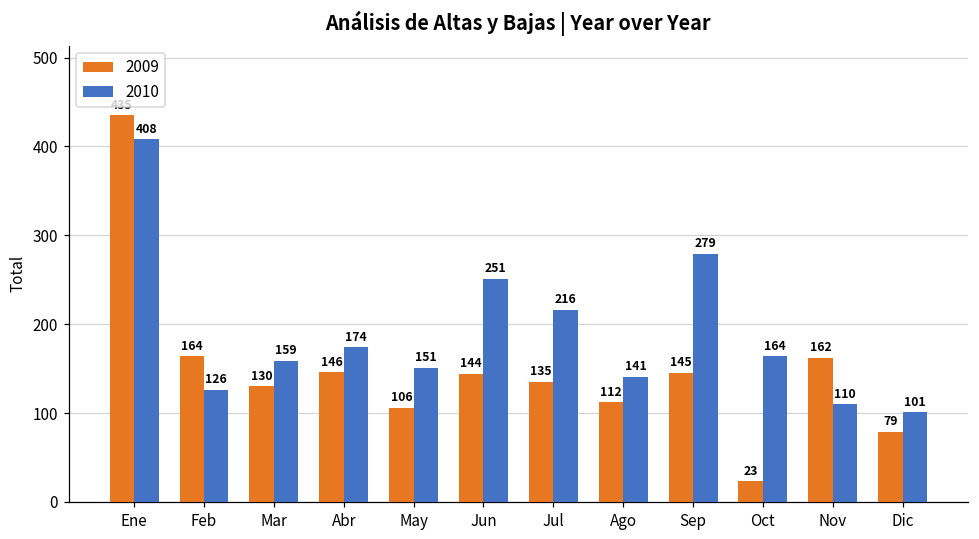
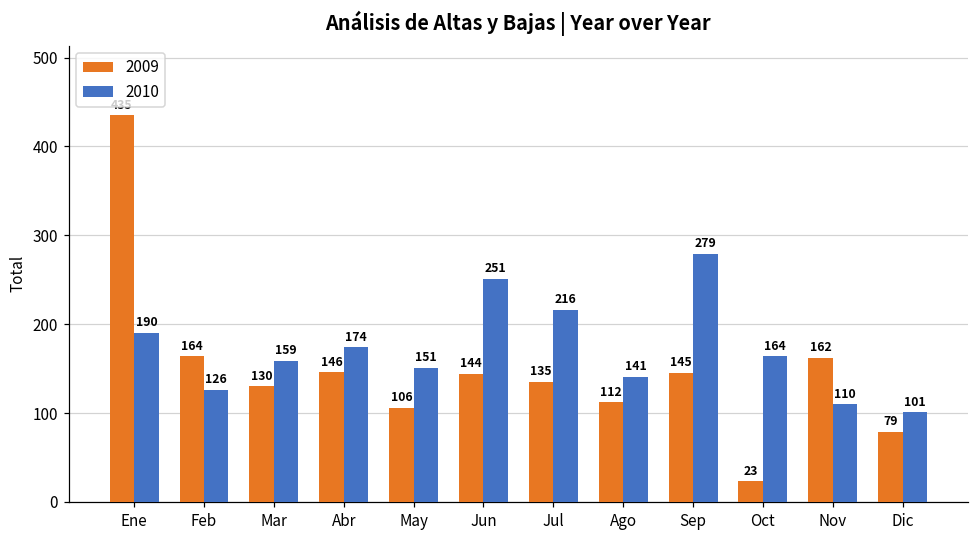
  {
    "2009": {
      "Feb": 164,
      "Mar": 130,
      "Abr": 146,
      "May": 106,
      "Jun": 144,
      "Jul": 135,
      "Ago": 112,
      "Sep": 145,
      "Oct": 23,
      "Nov": 162,
      "Dic": 79
    },
    "2010": {
-     "Ene": 408,
+     "Ene": 190,
      "Feb": 126,
      "Mar": 159,
      "Abr": 174,
      "May": 151,
      "Jun": 251,
      "Jul": 216,
      "Ago": 141,
      "Sep": 279,
      "Oct": 164,
      "Nov": 110,
      "Dic": 101
    }
  }
